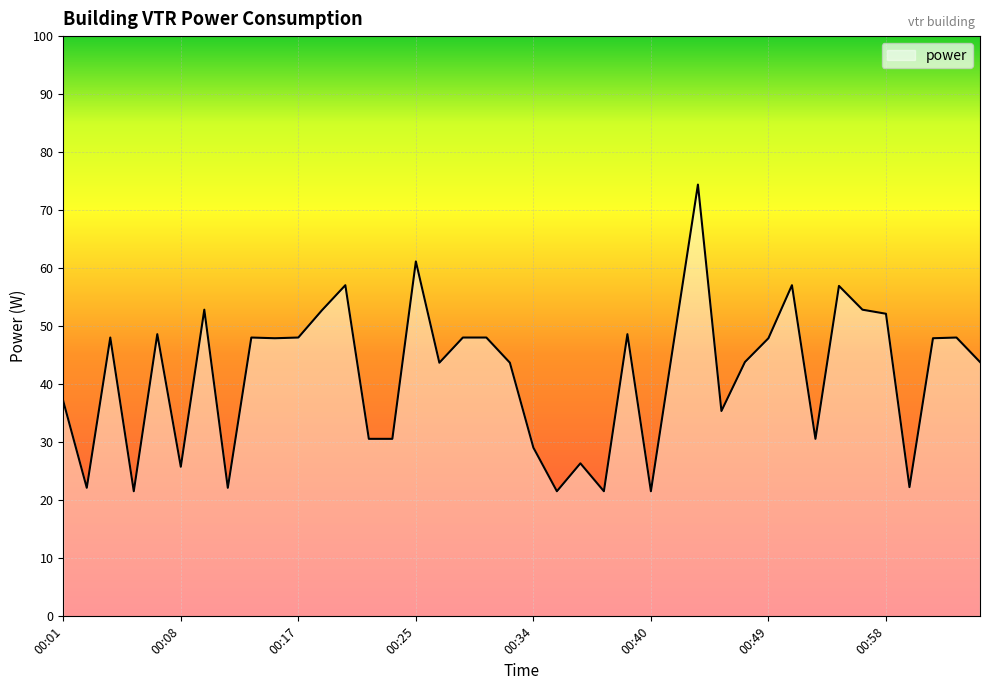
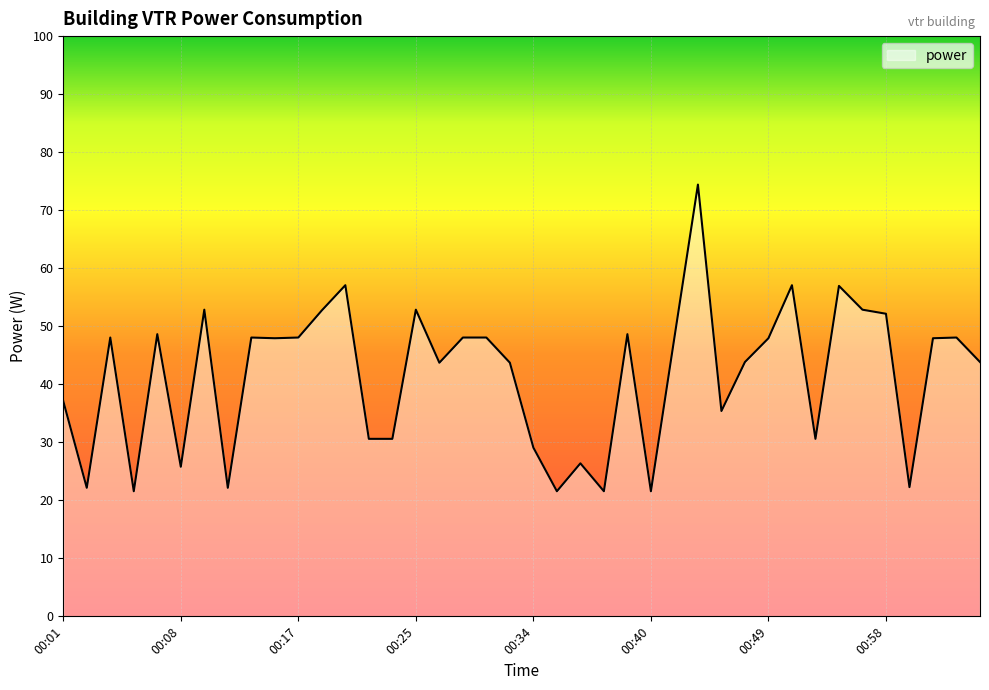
  {
    "00:01": 37,
    "00:08": 26,
    "00:17": 48,
-   "00:25": 61,
+   "00:25": 53,
    "00:34": 29,
    "00:40": 22,
    "00:49": 48,
    "00:58": 52
  }
